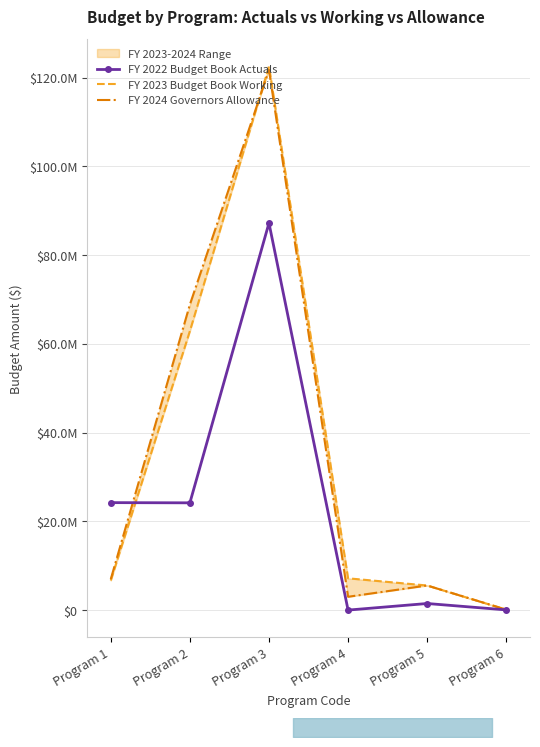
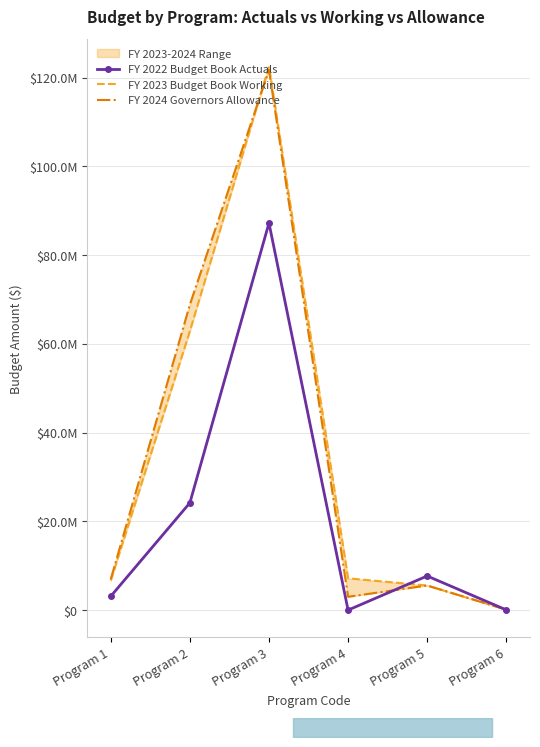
  {
    "FY 2022 Budget Book Actuals": {
-     "Program 1": "$24000000",
+     "Program 1": "$3000000",
      "Program 2": "$24000000",
      "Program 3": "$87000000",
      "Program 4": "$0",
-     "Program 5": "$1000000"
+     "Program 5": "$8000000"
    }
  }
